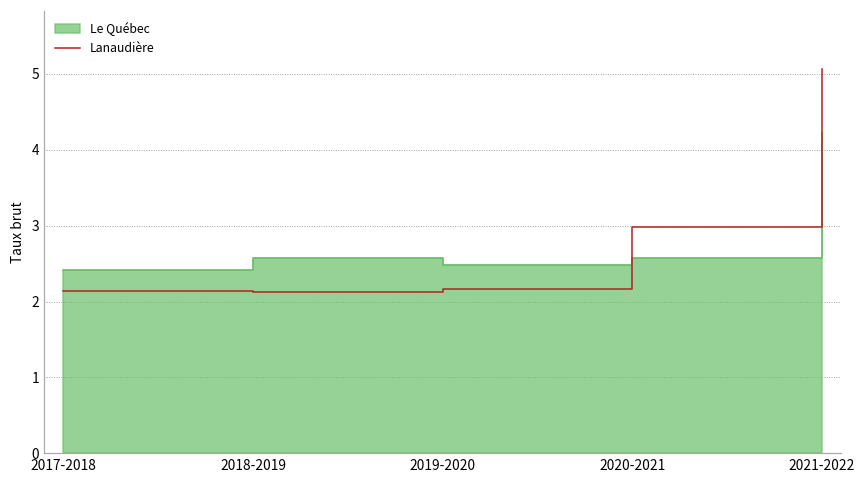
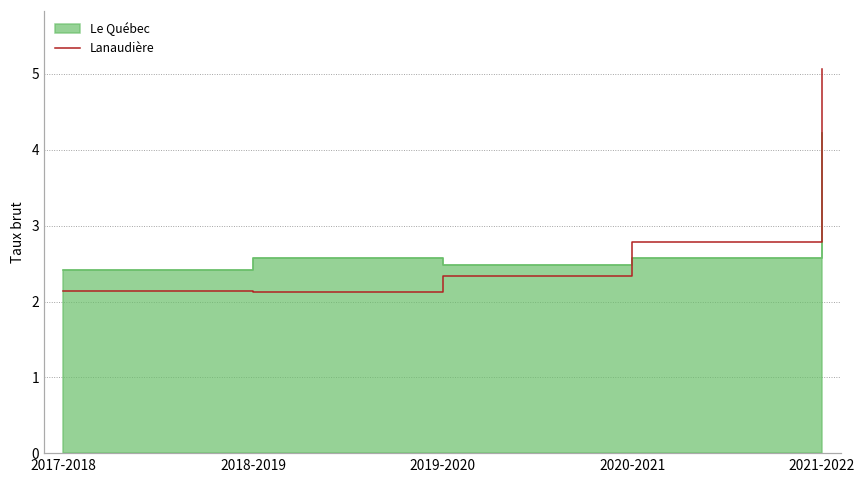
  {
    "Lanaudière": {
      "2017-2018": 2.1,
      "2018-2019": 2.1,
-     "2019-2020": 2.2,
-     "2020-2021": 3.0,
+     "2019-2020": 2.3,
+     "2020-2021": 2.8,
      "2021-2022": 5.1
    }
  }
